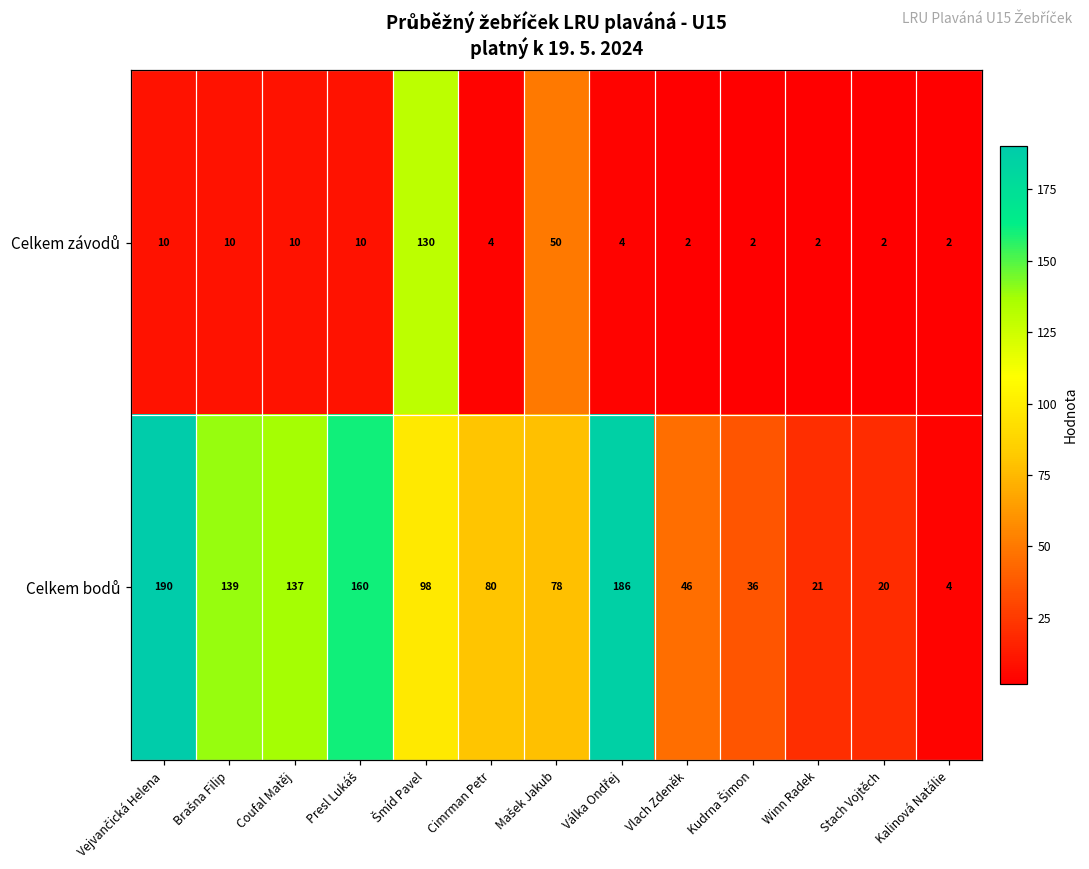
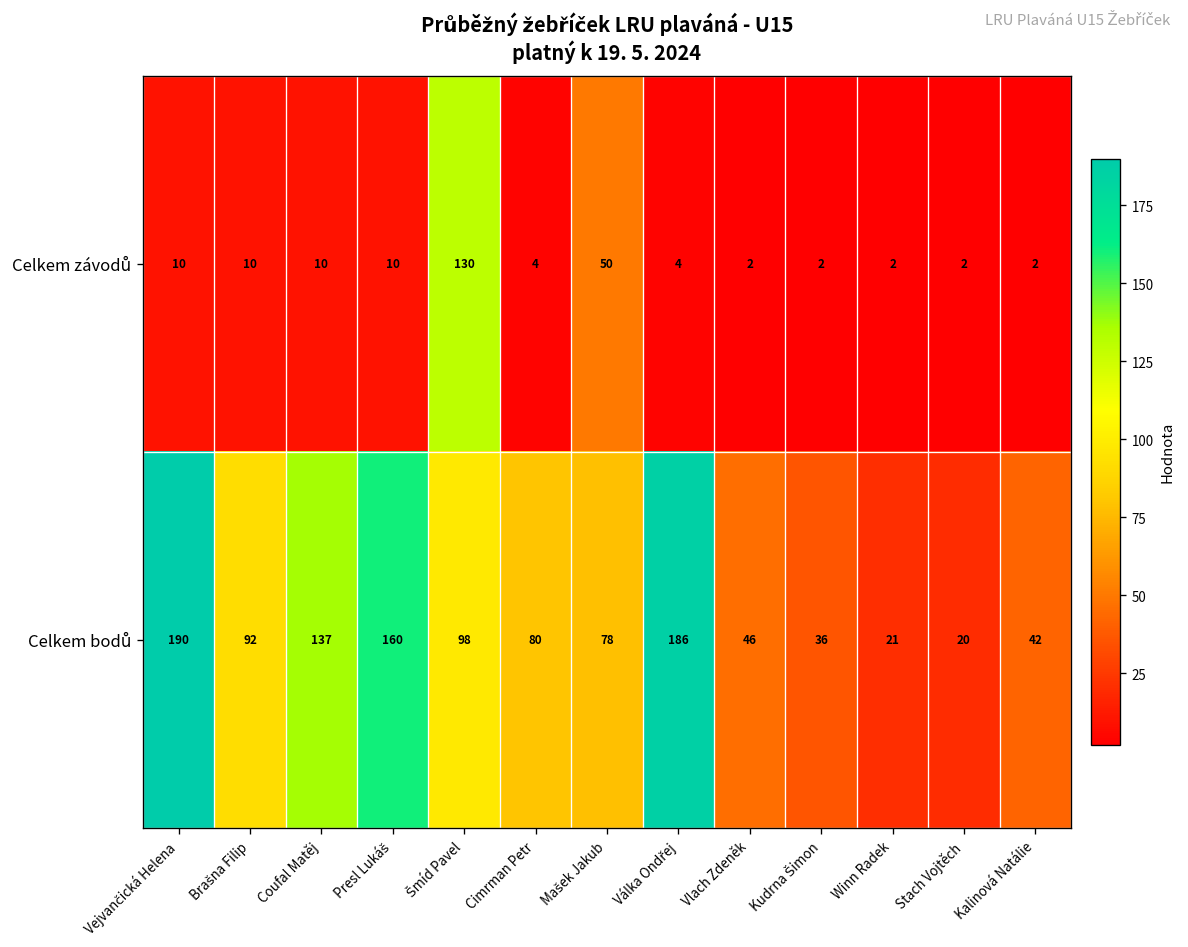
  {
    "Celkem závodů": {
      "Vejvančická Helena": 10,
      "Brašna Filip": 10,
      "Coufal Matěj": 10,
      "Presl Lukáš": 10,
      "Šmíd Pavel": 130,
      "Cimrman Petr": 4,
      "Mašek Jakub": 50,
      "Válka Ondřej": 4,
      "Vlach Zdeněk": 2,
      "Kudrna Šimon": 2,
      "Winn Radek": 2,
      "Stach Vojtěch": 2,
      "Kalinová Natálie": 2
    },
    "Celkem bodů": {
      "Vejvančická Helena": 190,
-     "Brašna Filip": 139,
+     "Brašna Filip": 92,
      "Coufal Matěj": 137,
      "Presl Lukáš": 160,
      "Šmíd Pavel": 98,
      "Cimrman Petr": 80,
      "Mašek Jakub": 78,
      "Válka Ondřej": 186,
      "Vlach Zdeněk": 46,
      "Kudrna Šimon": 36,
      "Winn Radek": 21,
      "Stach Vojtěch": 20,
-     "Kalinová Natálie": 4
+     "Kalinová Natálie": 42
    }
  }
